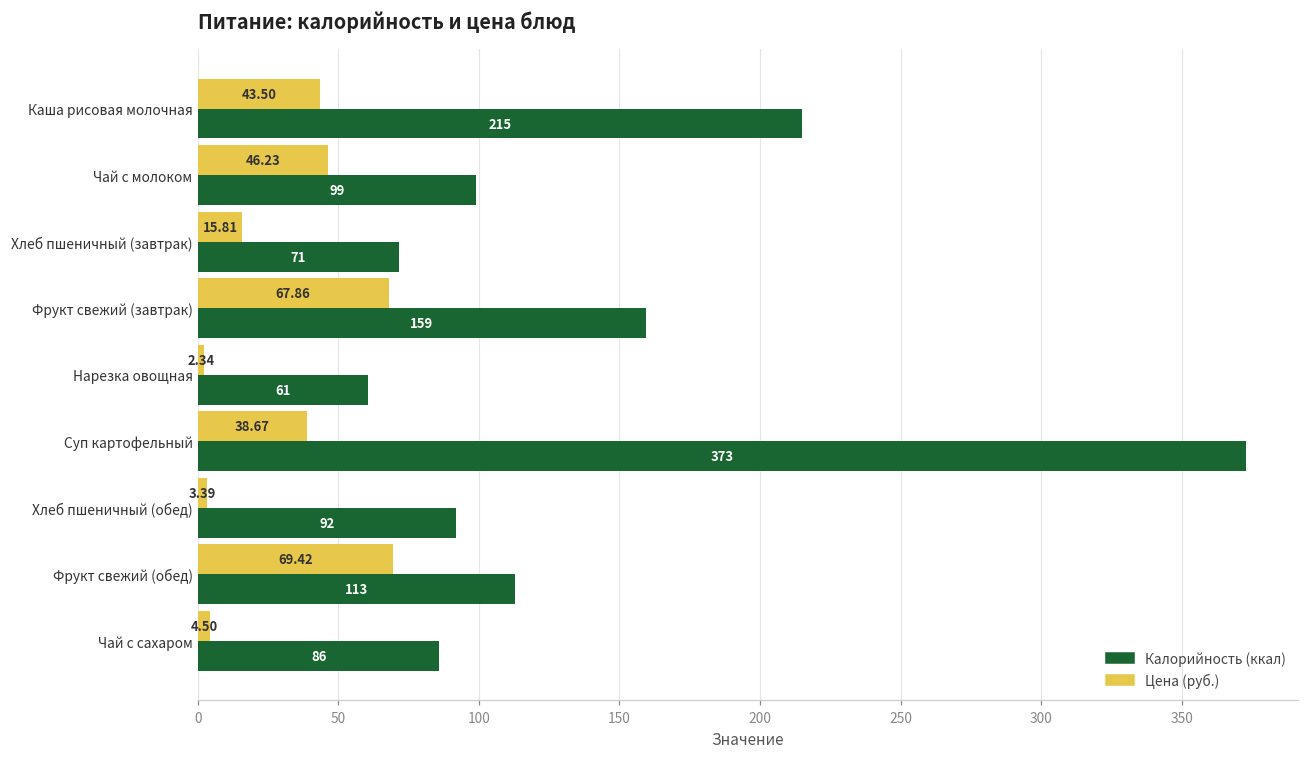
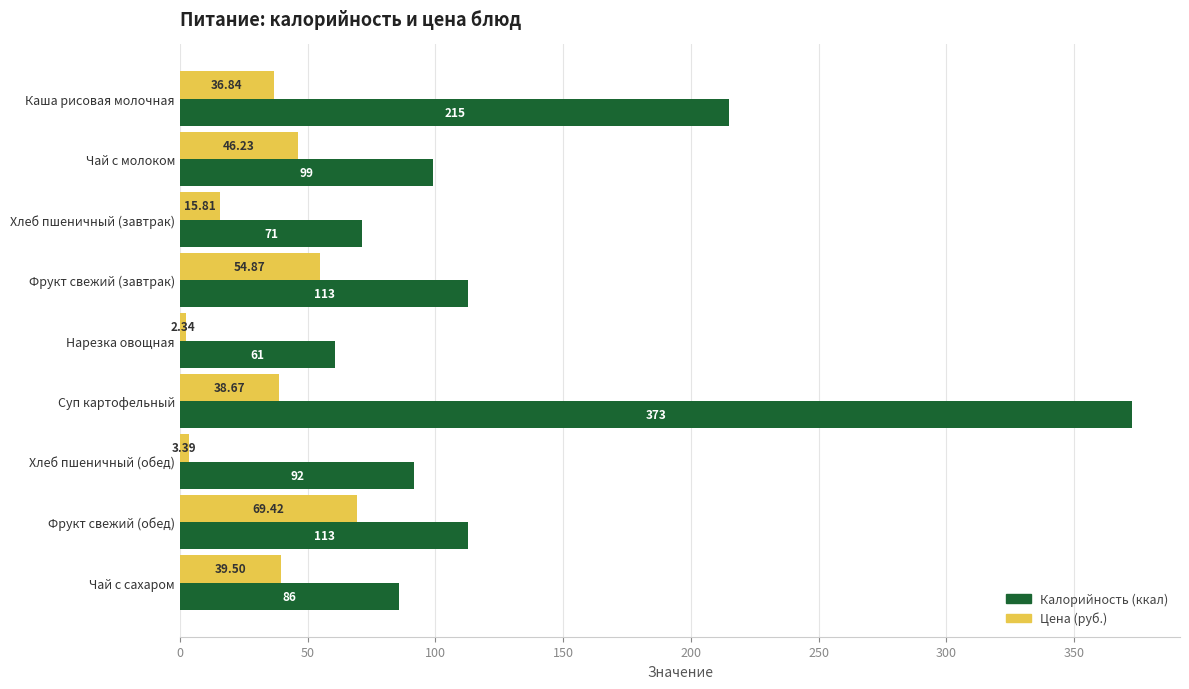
  {
    "Калорийность (ккал)": {
      "Каша рисовая молочная": 215,
      "Чай с молоком": 99,
      "Хлеб пшеничный (завтрак)": 71,
-     "Фрукт свежий (завтрак)": 159,
+     "Фрукт свежий (завтрак)": 113,
      "Нарезка овощная": 61,
      "Суп картофельный": 373,
      "Хлеб пшеничный (обед)": 92,
      "Фрукт свежий (обед)": 113,
      "Чай с сахаром": 86
    },
    "Цена (руб.)": {
-     "Каша рисовая молочная": 43.50,
+     "Каша рисовая молочная": 36.84,
      "Чай с молоком": 46.23,
      "Хлеб пшеничный (завтрак)": 15.81,
-     "Фрукт свежий (завтрак)": 67.86,
+     "Фрукт свежий (завтрак)": 54.87,
      "Нарезка овощная": 2.34,
      "Суп картофельный": 38.67,
      "Хлеб пшеничный (обед)": 3.39,
      "Фрукт свежий (обед)": 69.42,
-     "Чай с сахаром": 4.50
+     "Чай с сахаром": 39.50
    }
  }
